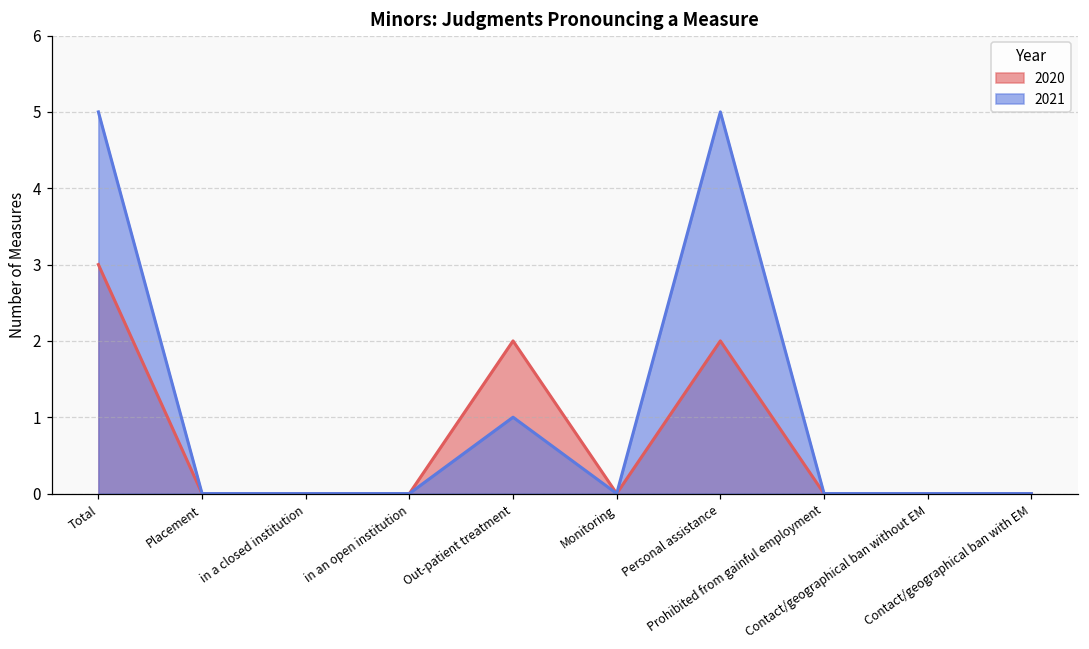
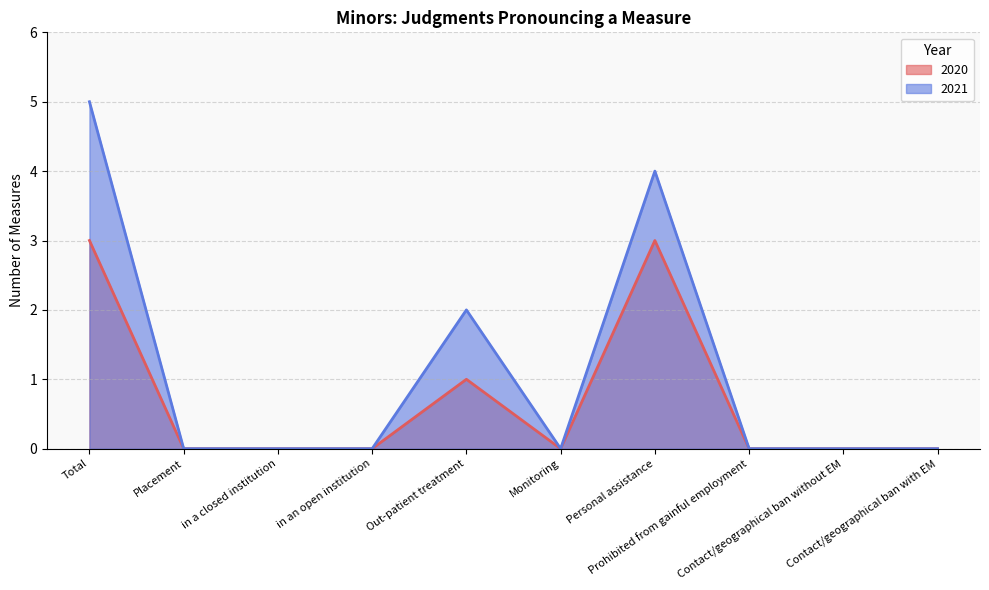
  {
    "2020": {
      "Total": 3,
-     "Out-patient treatment": 2,
-     "Personal assistance": 2
+     "Out-patient treatment": 1,
+     "Personal assistance": 3
    },
    "2021": {
      "Total": 5,
-     "Out-patient treatment": 1,
-     "Personal assistance": 5
+     "Out-patient treatment": 2,
+     "Personal assistance": 4
    }
  }
